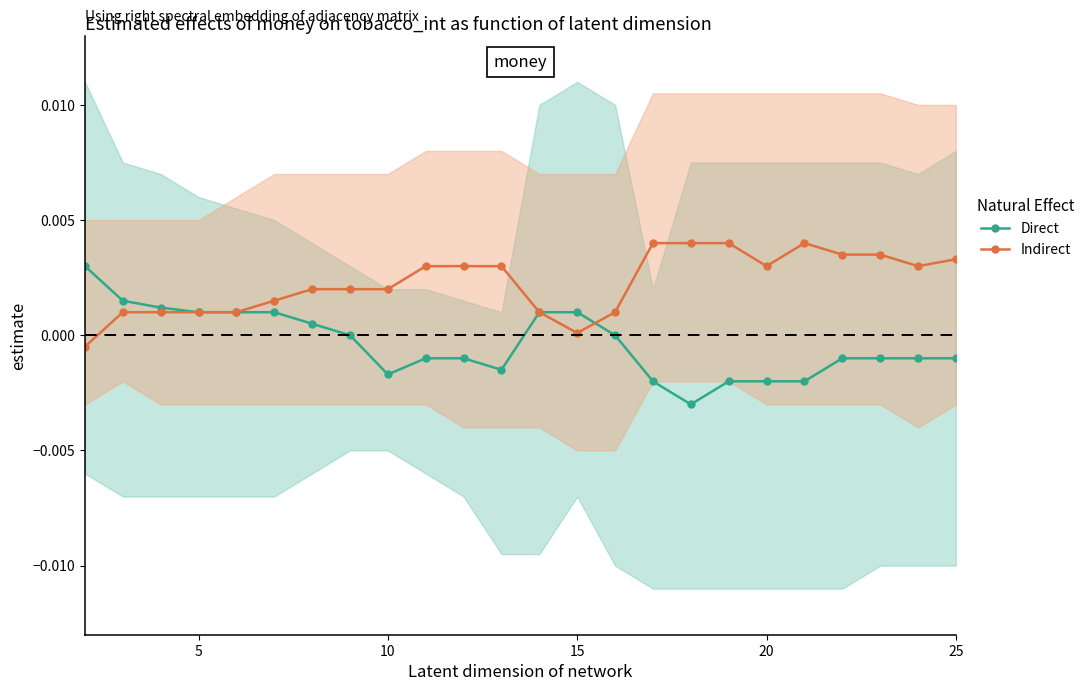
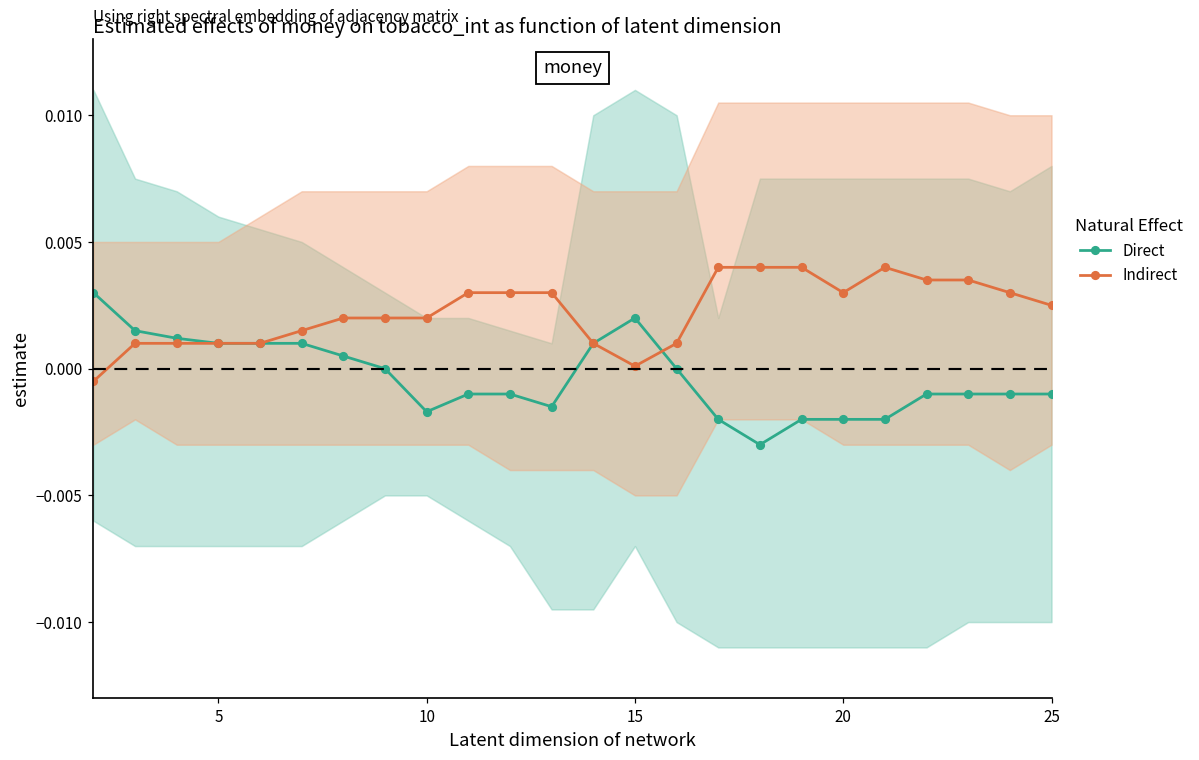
  {
    "Direct": {
      "10": -0.0017,
-     "15": 0.001,
+     "15": 0.002,
      "20": -0.002,
      "25": -0.001
    },
    "Indirect": {
      "15": 0.0001,
      "20": 0.0030,
-     "25": 0.0033
+     "25": 0.0025
    }
  }
